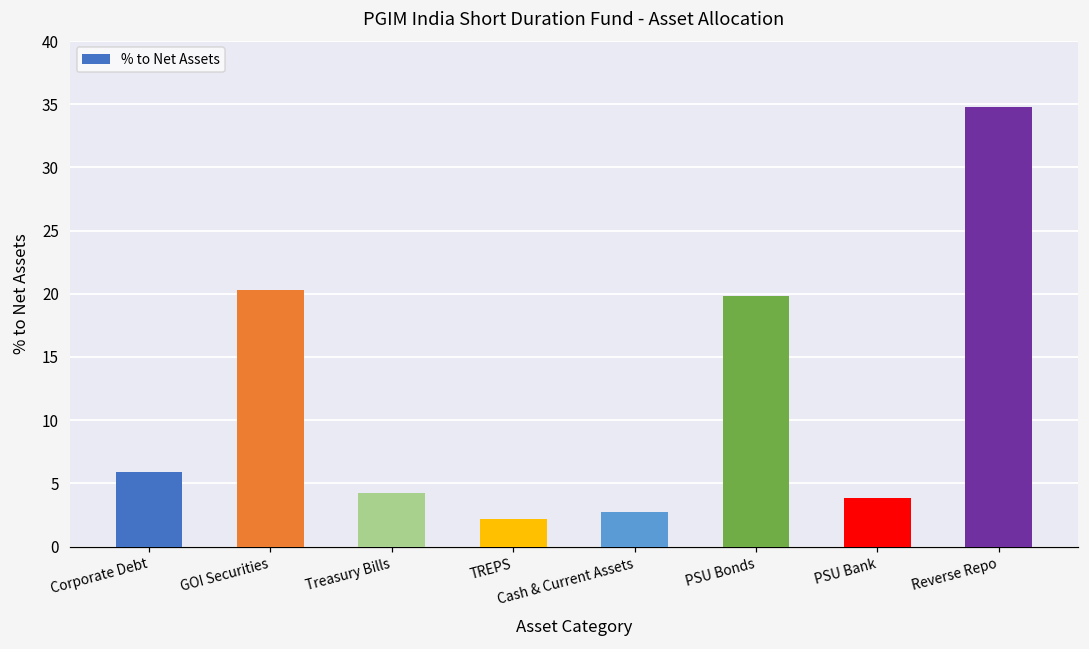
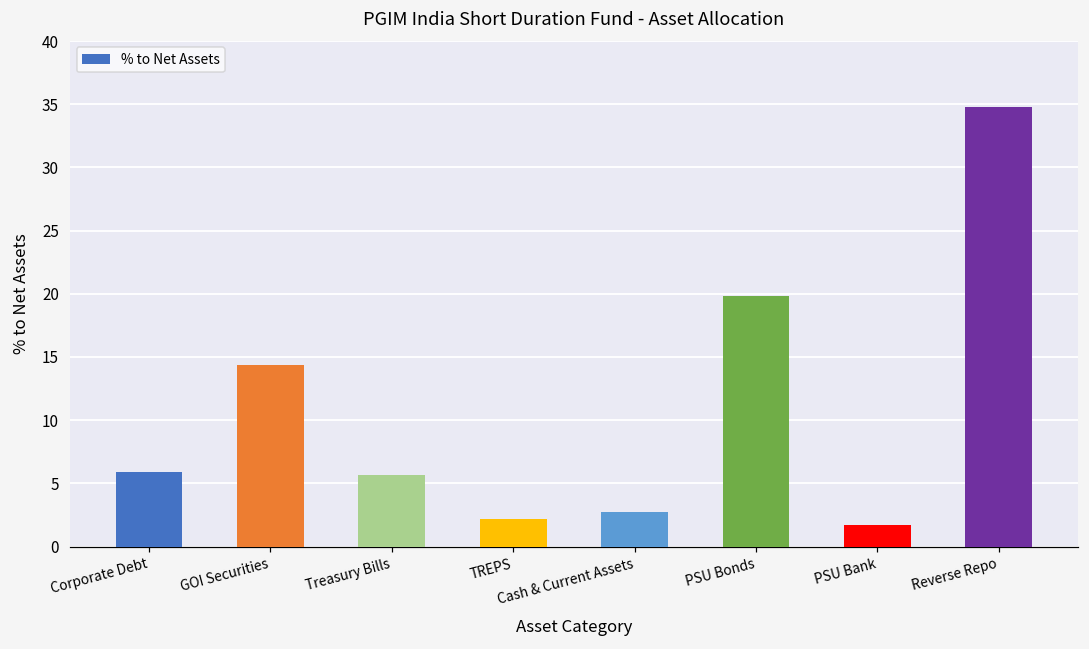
  {
    "Corporate Debt": 5.9,
-   "GOI Securities": 20.3,
-   "Treasury Bills": 4.2,
+   "GOI Securities": 14.4,
+   "Treasury Bills": 5.6,
    "TREPS": 2.2,
    "Cash & Current Assets": 2.7,
    "PSU Bonds": 19.8,
-   "PSU Bank": 3.8,
+   "PSU Bank": 1.7,
    "Reverse Repo": 34.8
  }
